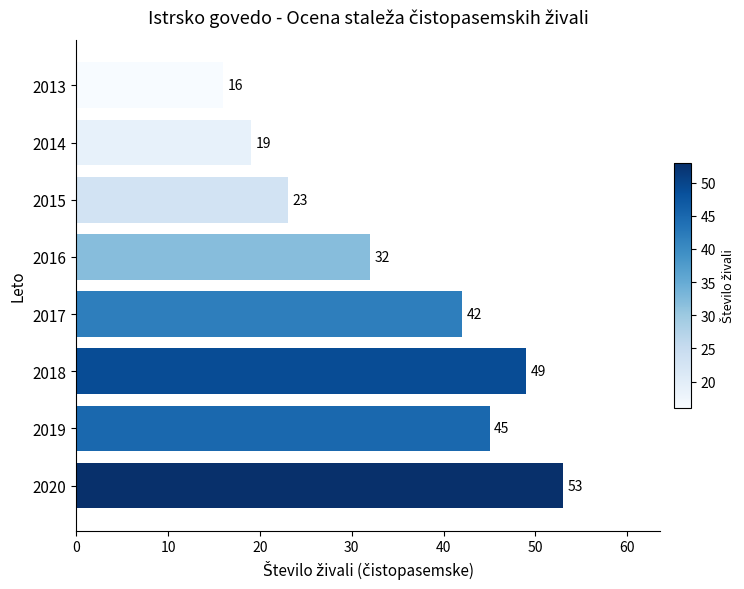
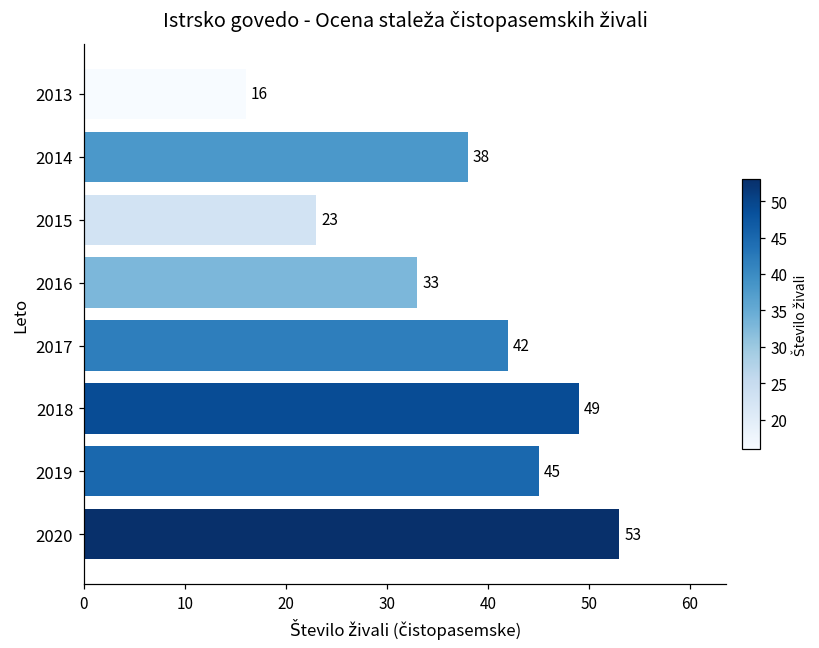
  {
    "2013": 16,
-   "2014": 19,
+   "2014": 38,
    "2015": 23,
-   "2016": 32,
+   "2016": 33,
    "2017": 42,
    "2018": 49,
    "2019": 45,
    "2020": 53
  }
